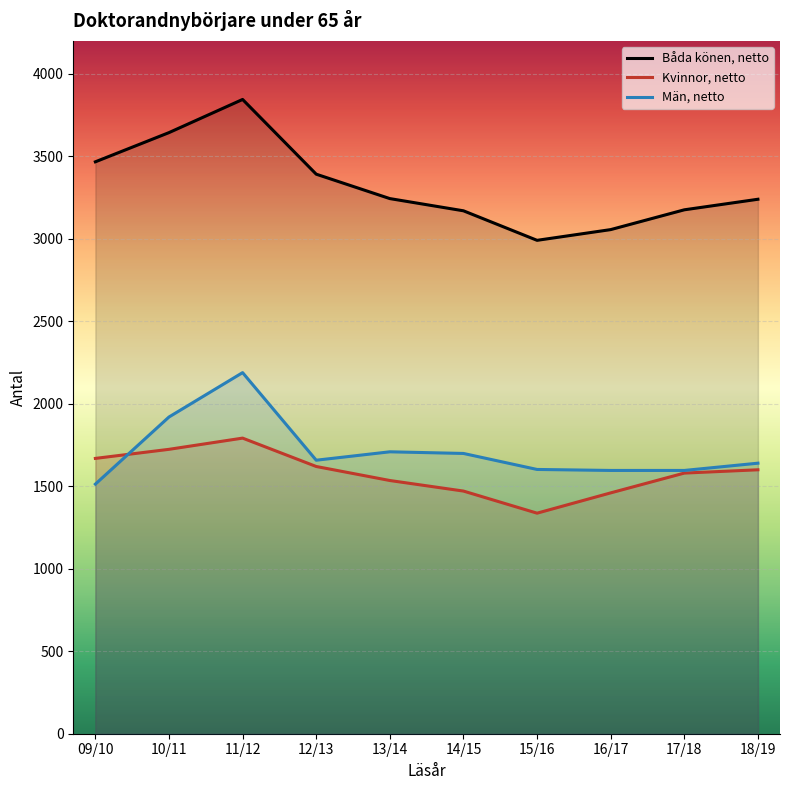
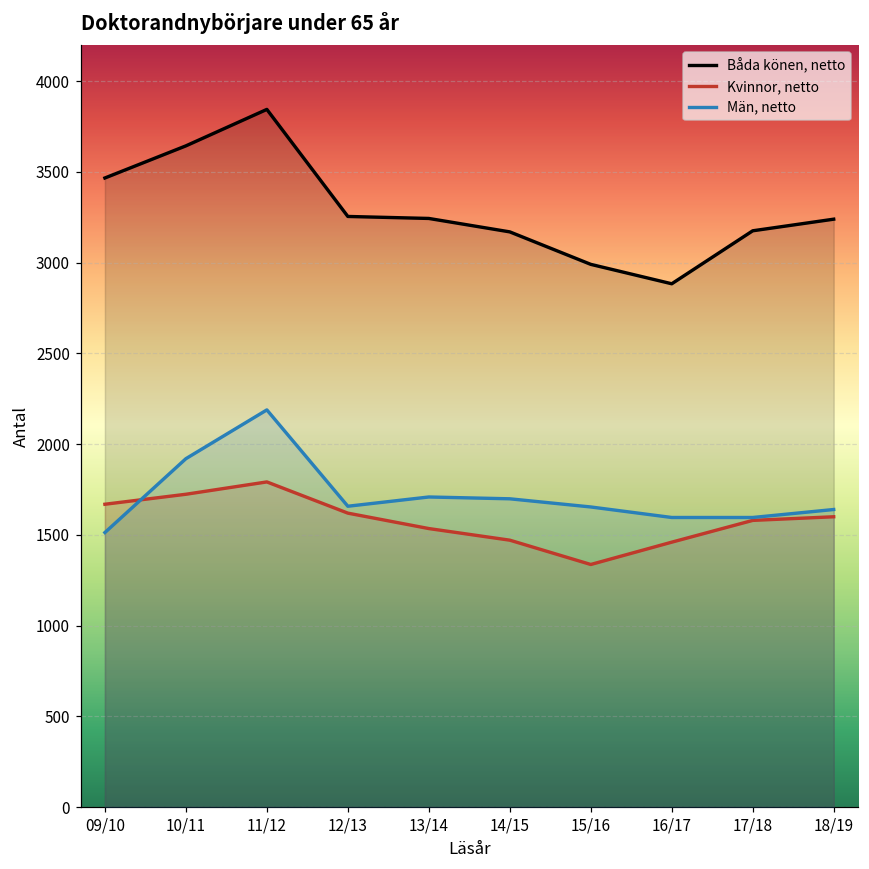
  {
    "Båda könen, netto": {
      "09/10": 3470,
      "10/11": 3640,
      "11/12": 3850,
-     "12/13": 3390,
+     "12/13": 3260,
      "13/14": 3240,
      "14/15": 3170,
      "15/16": 2990,
-     "16/17": 3060,
+     "16/17": 2880,
      "17/18": 3180,
      "18/19": 3240
    },
    "Kvinnor, netto": {
      "09/10": 1670,
      "10/11": 1720,
      "11/12": 1790,
      "12/13": 1620,
      "13/14": 1540,
      "14/15": 1470,
      "15/16": 1340,
      "16/17": 1460,
      "17/18": 1580,
      "18/19": 1600
    },
    "Män, netto": {
      "09/10": 1510,
      "10/11": 1920,
      "11/12": 2190,
      "12/13": 1660,
      "13/14": 1710,
      "14/15": 1700,
-     "15/16": 1600,
+     "15/16": 1650,
      "16/17": 1600,
      "17/18": 1600,
      "18/19": 1640
    }
  }
